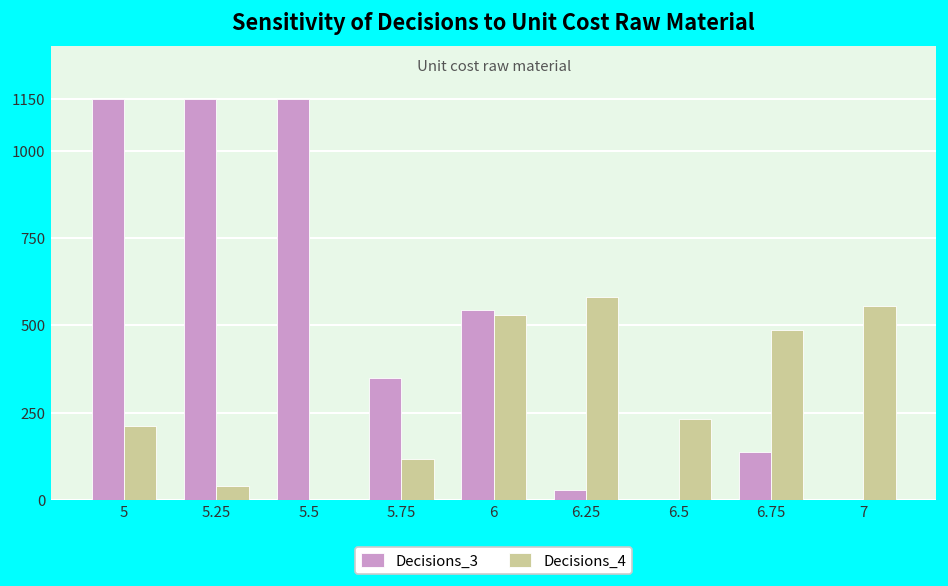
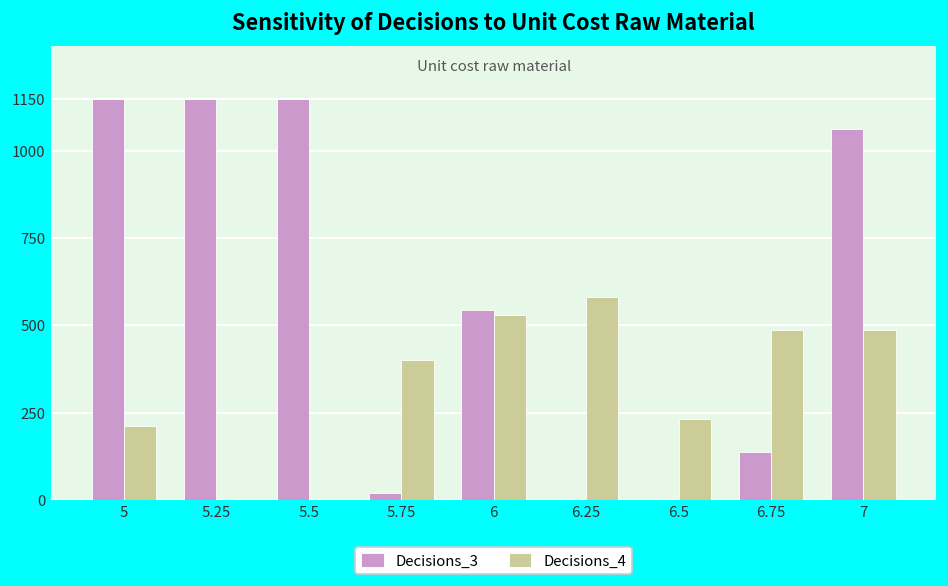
  {
    "Decisions_3": {
      "5": 1150,
      "5.25": 1150,
      "5.5": 1150,
-     "5.75": 350,
+     "5.75": 20,
      "6": 540,
-     "6.25": 30,
+     "6.25": 0,
      "6.5": 0,
      "6.75": 140,
-     "7": 0
+     "7": 1060
    },
    "Decisions_4": {
      "5": 210,
-     "5.25": 40,
+     "5.25": 0,
      "5.5": 0,
-     "5.75": 120,
+     "5.75": 400,
      "6": 530,
      "6.25": 580,
      "6.5": 230,
      "6.75": 490,
-     "7": 550
+     "7": 490
    }
  }
